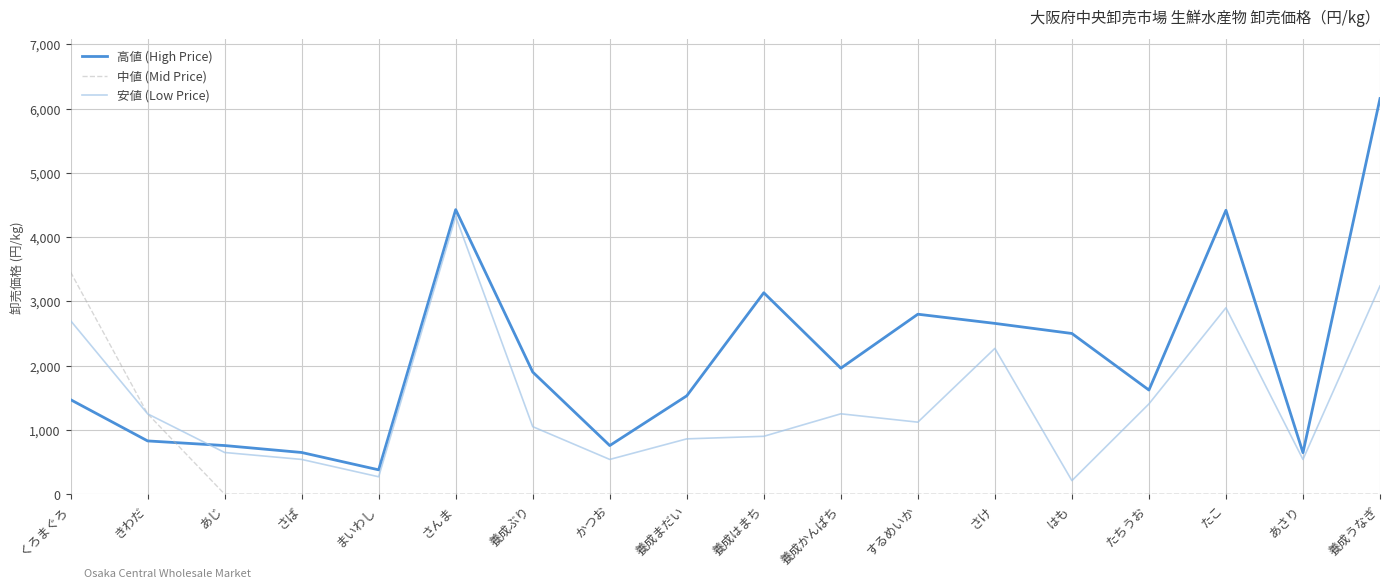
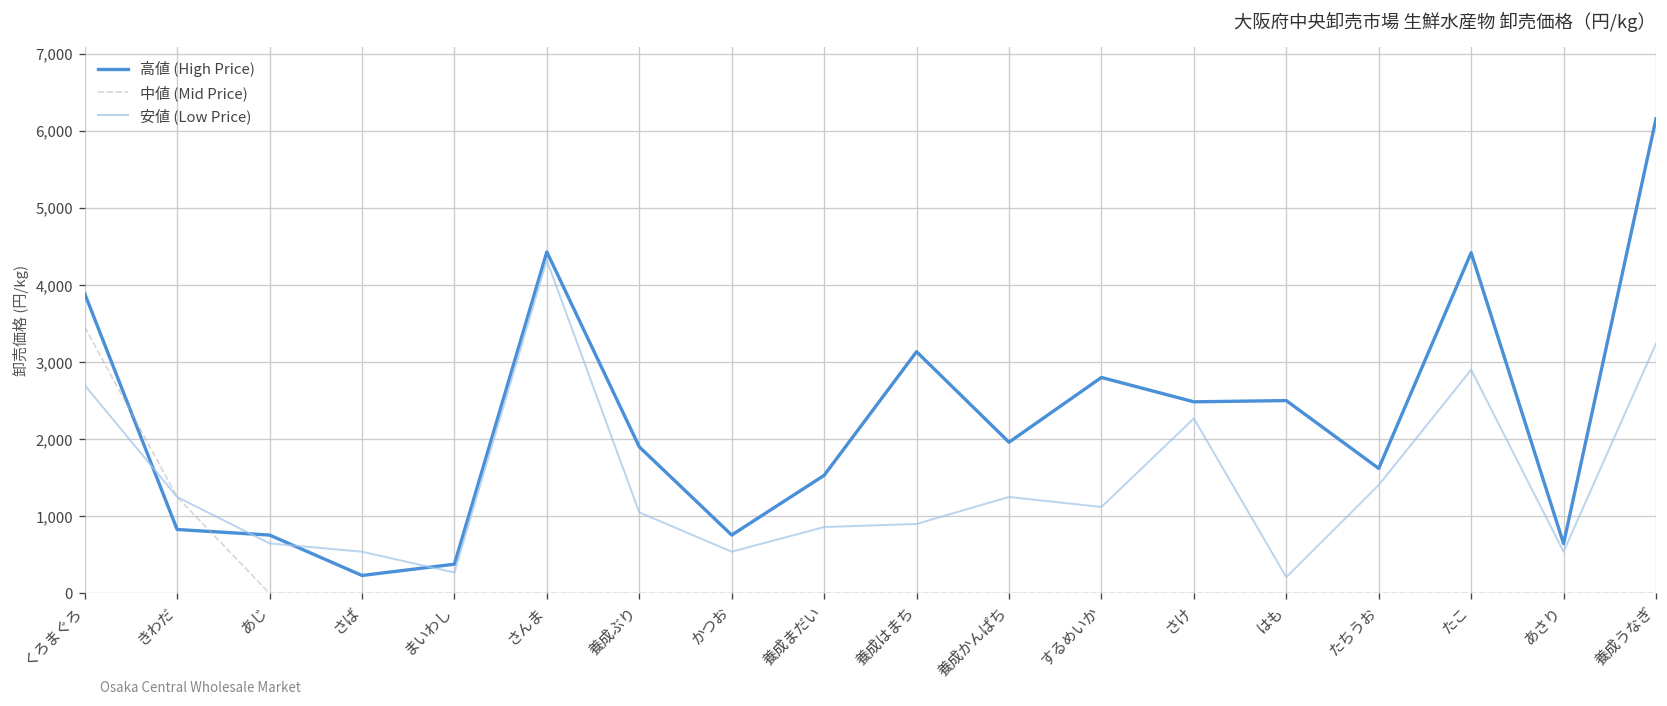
  {
    "高値 (High Price)": {
-     "くろまぐろ": "1,500",
+     "くろまぐろ": "3,900",
      "きわだ": "800",
      "あじ": "800",
-     "さば": "600",
+     "さば": "200",
      "まいわし": "400",
      "さんま": "4,400",
      "養成ぶり": "1,900",
      "かつお": "800",
      "養成まだい": "1,500",
      "養成はまち": "3,100",
      "養成かんぱち": "2,000",
      "するめいか": "2,800",
-     "さけ": "2,700",
+     "さけ": "2,500",
      "はも": "2,500",
      "たちうお": "1,600",
      "たこ": "4,400",
      "あさり": "600",
      "養成うなぎ": "6,200"
    }
  }
